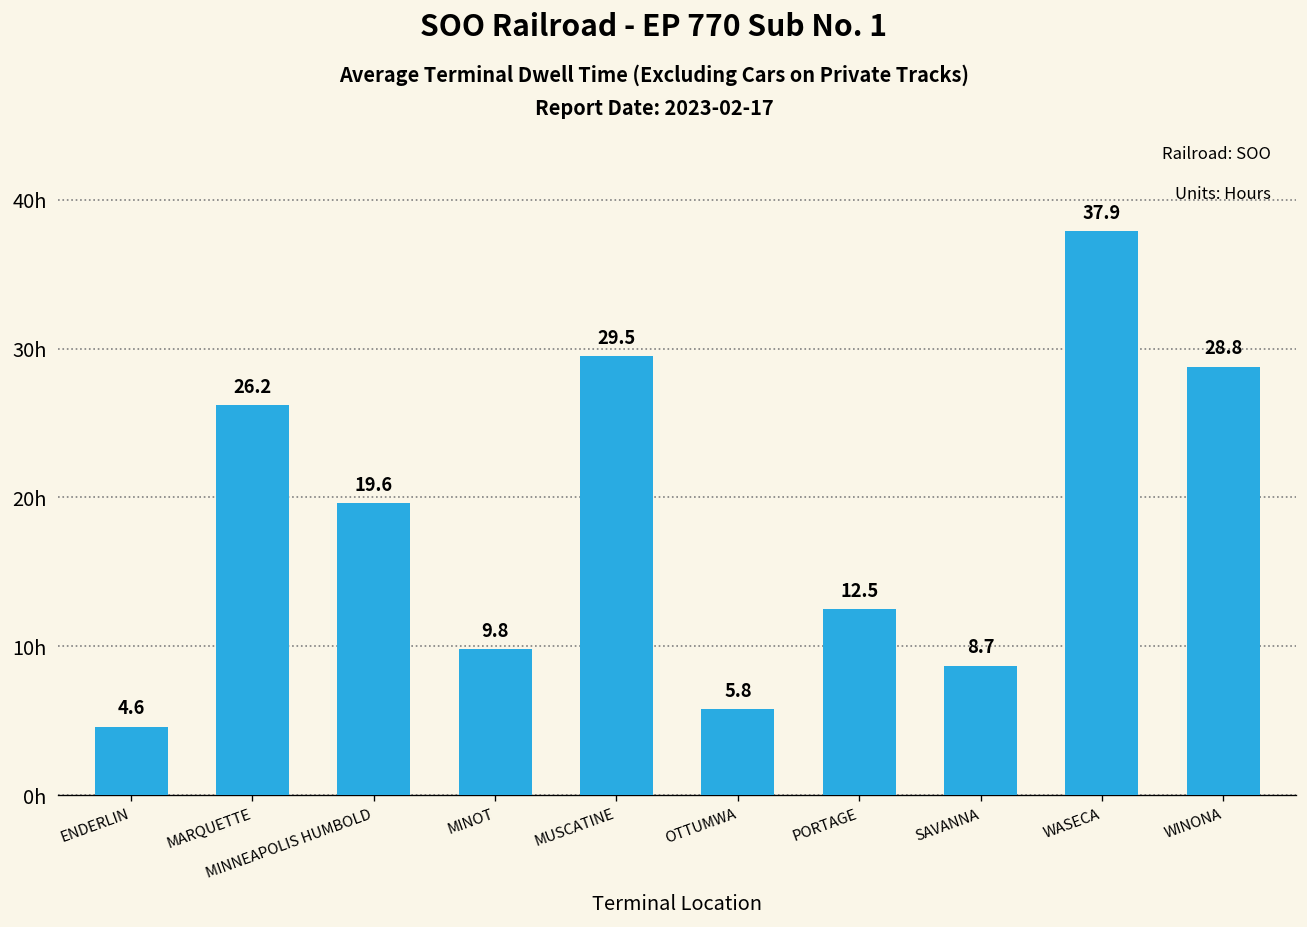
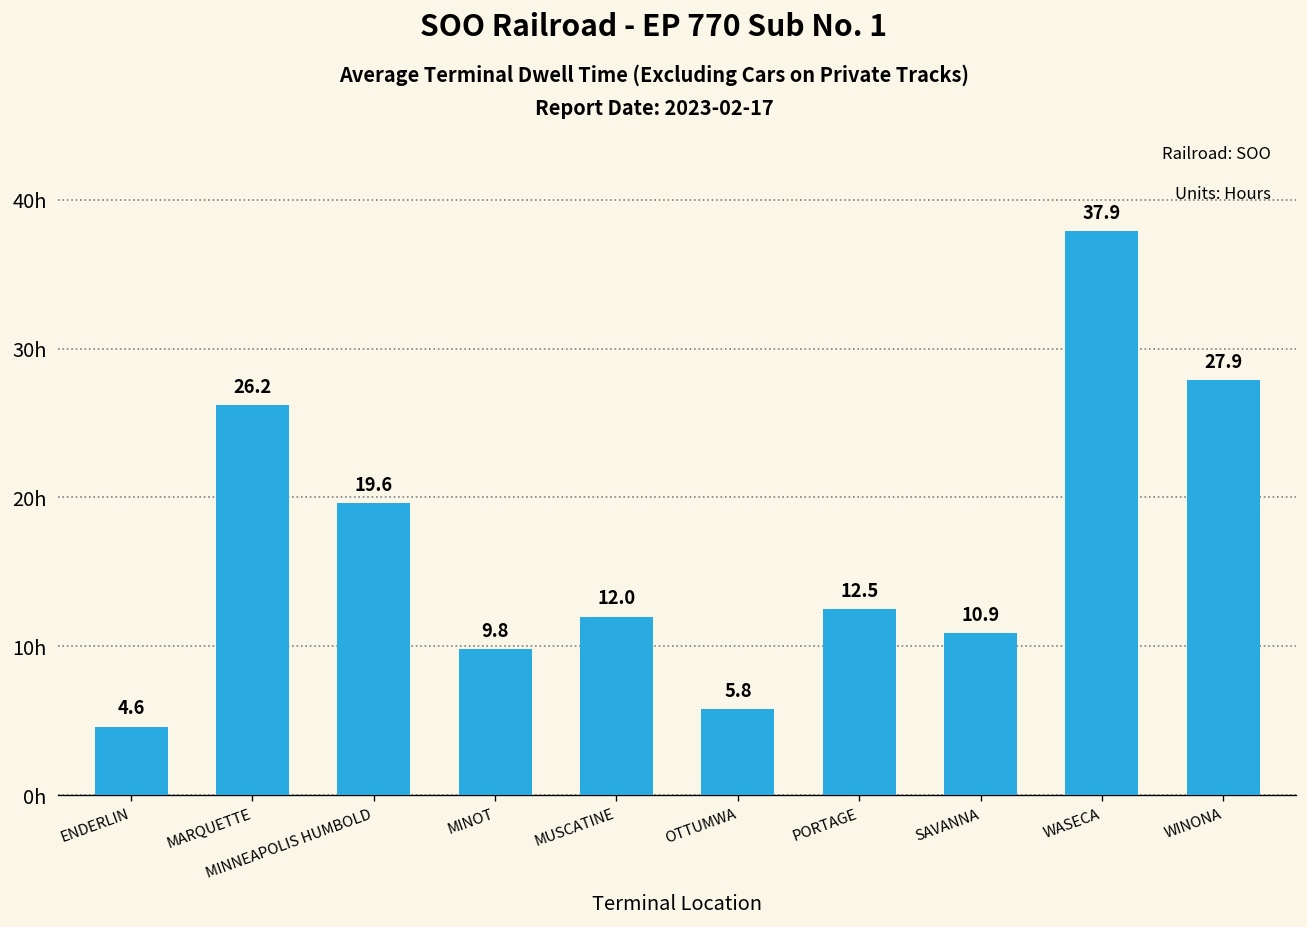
  {
    "ENDERLIN": 4.6,
    "MARQUETTE": 26.2,
    "MINNEAPOLIS HUMBOLD": 19.6,
    "MINOT": 9.8,
-   "MUSCATINE": 29.5,
+   "MUSCATINE": 12.0,
    "OTTUMWA": 5.8,
    "PORTAGE": 12.5,
-   "SAVANNA": 8.7,
+   "SAVANNA": 10.9,
    "WASECA": 37.9,
-   "WINONA": 28.8
+   "WINONA": 27.9
  }
